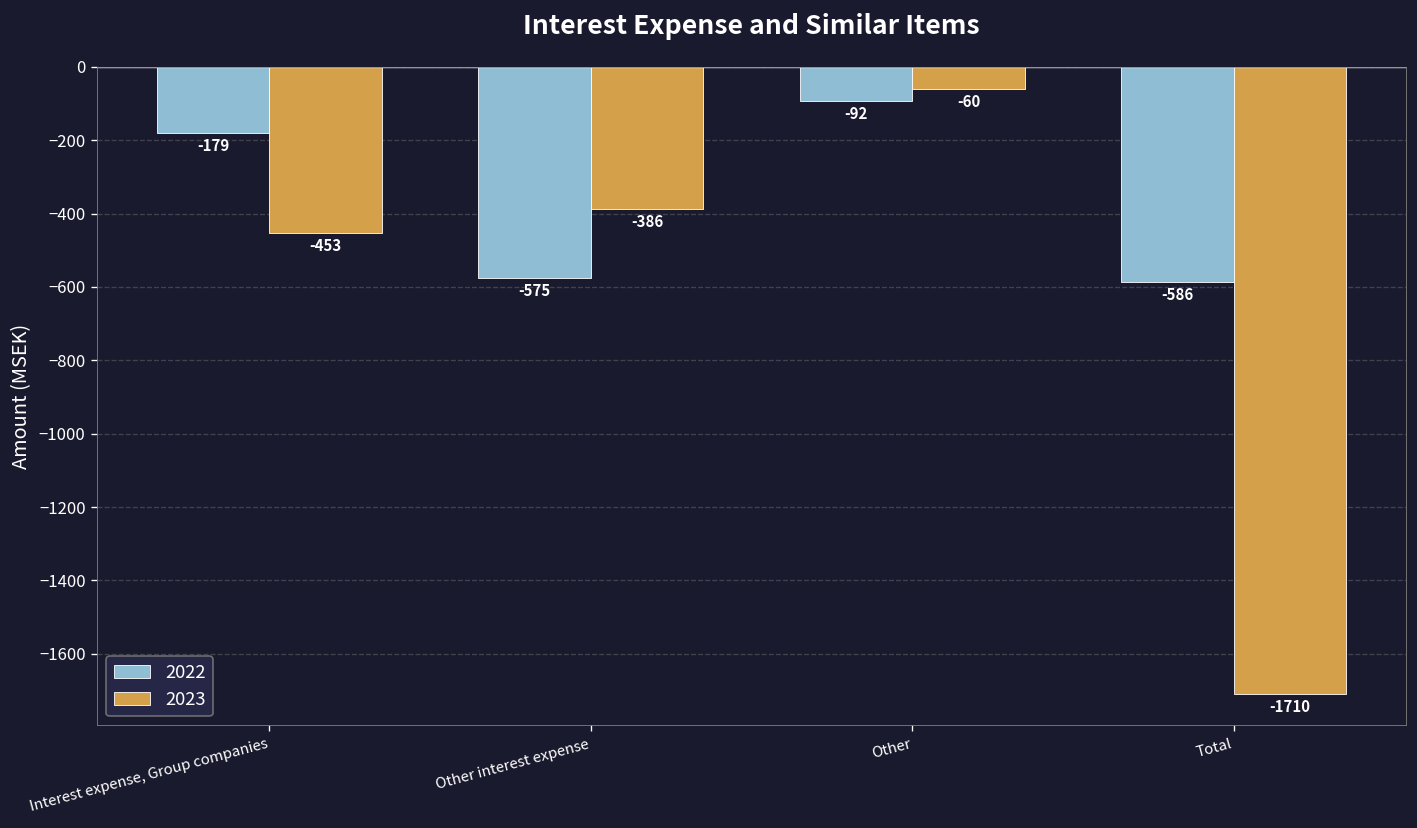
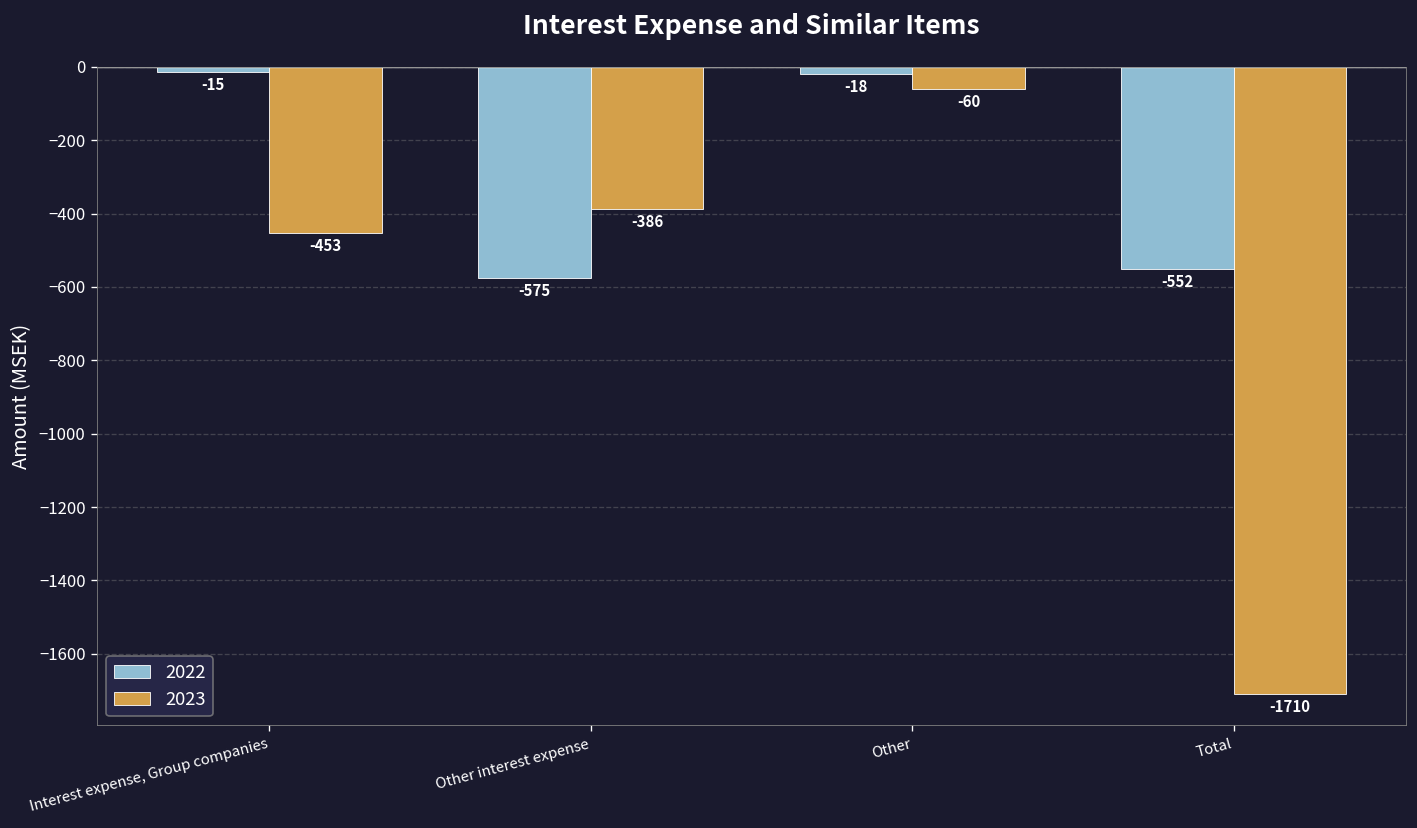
  {
    "2022": {
-     "Interest expense, Group companies": -179,
+     "Interest expense, Group companies": -15,
      "Other interest expense": -575,
-     "Other": -92,
-     "Total": -586
+     "Other": -18,
+     "Total": -552
    },
    "2023": {
      "Interest expense, Group companies": -453,
      "Other interest expense": -386,
      "Other": -60,
      "Total": -1710
    }
  }
